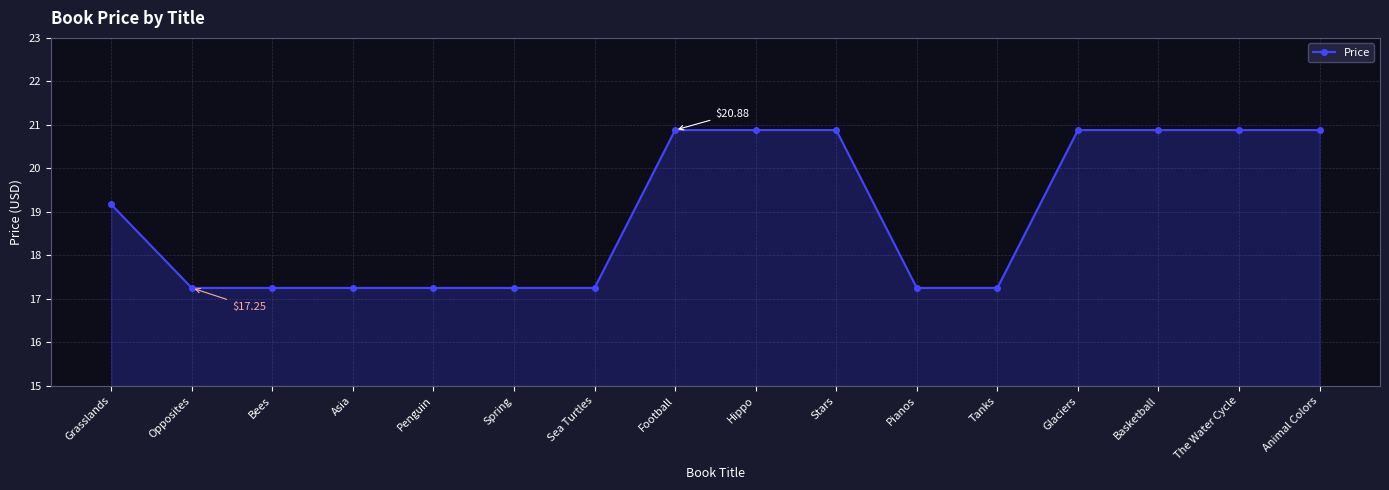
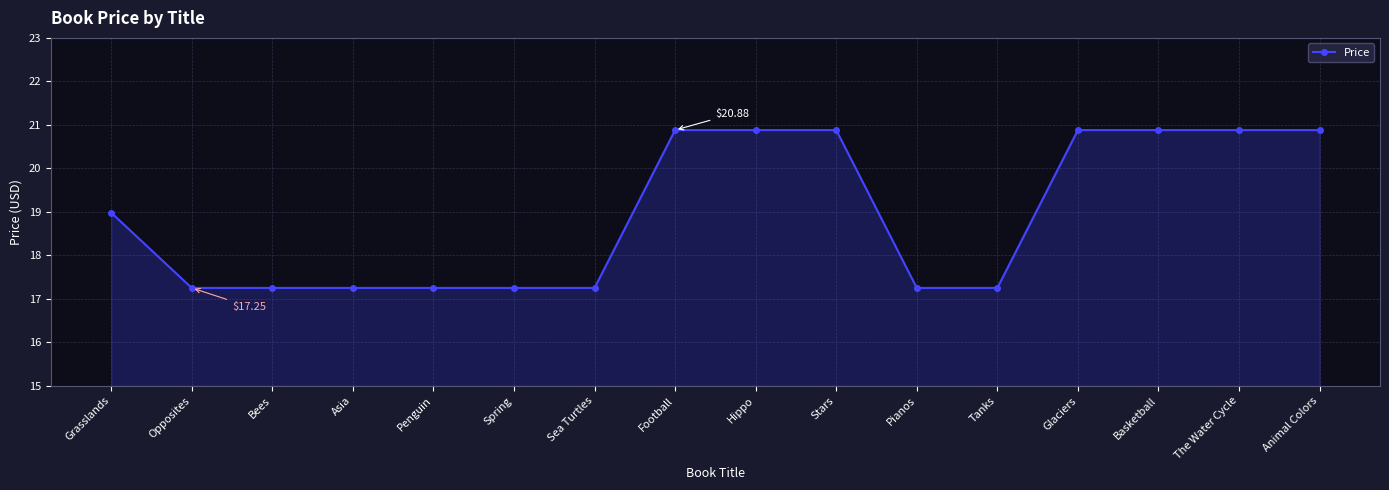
  {
-   "Grasslands": 19.2,
+   "Grasslands": 19.0,
    "Bees": 17.3,
    "Asia": 17.3,
    "Penguin": 17.3,
    "Spring": 17.3,
    "Sea Turtles": 17.3,
    "Hippo": 20.9,
    "Stars": 20.9,
    "Pianos": 17.3,
    "Tanks": 17.3,
    "Glaciers": 20.9,
    "Basketball": 20.9,
    "The Water Cycle": 20.9,
    "Animal Colors": 20.9
  }
